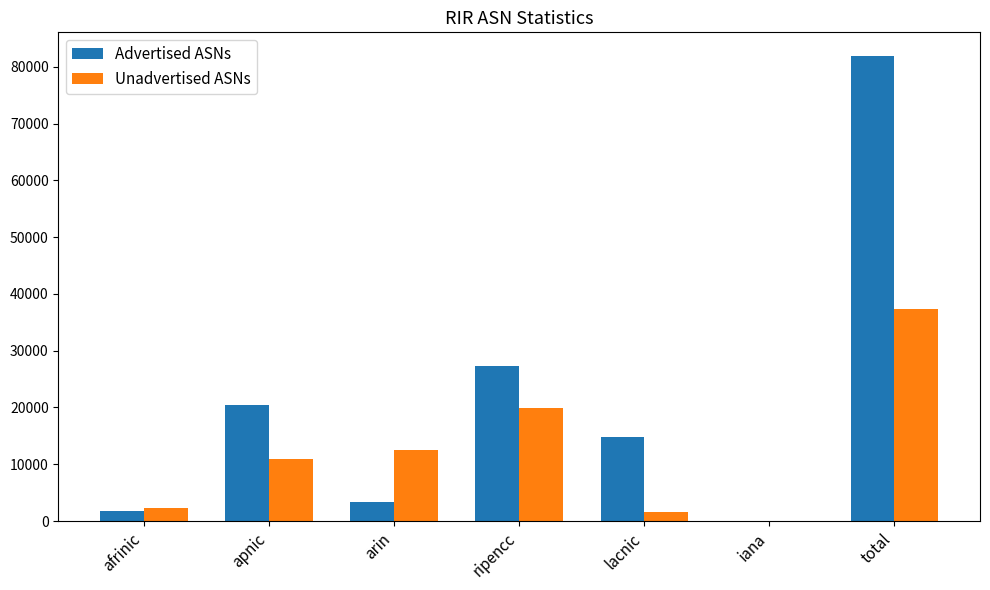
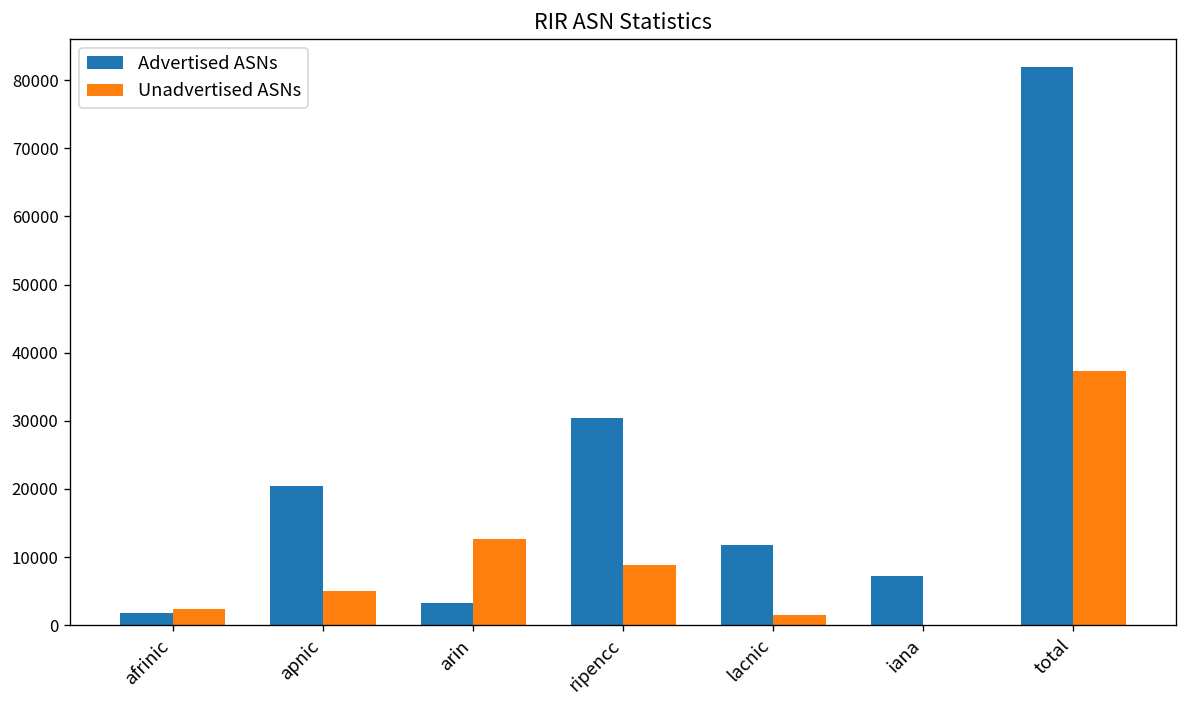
  {
    "Advertised ASNs": {
      "afrinic": 2000,
      "apnic": 20000,
      "arin": 3000,
-     "ripencc": 27000,
-     "lacnic": 15000,
-     "iana": 0,
+     "ripencc": 30000,
+     "lacnic": 12000,
+     "iana": 7000,
      "total": 82000
    },
    "Unadvertised ASNs": {
      "afrinic": 2000,
-     "apnic": 11000,
+     "apnic": 5000,
      "arin": 13000,
-     "ripencc": 20000,
+     "ripencc": 9000,
      "lacnic": 2000,
      "iana": 0,
      "total": 37000
    }
  }
